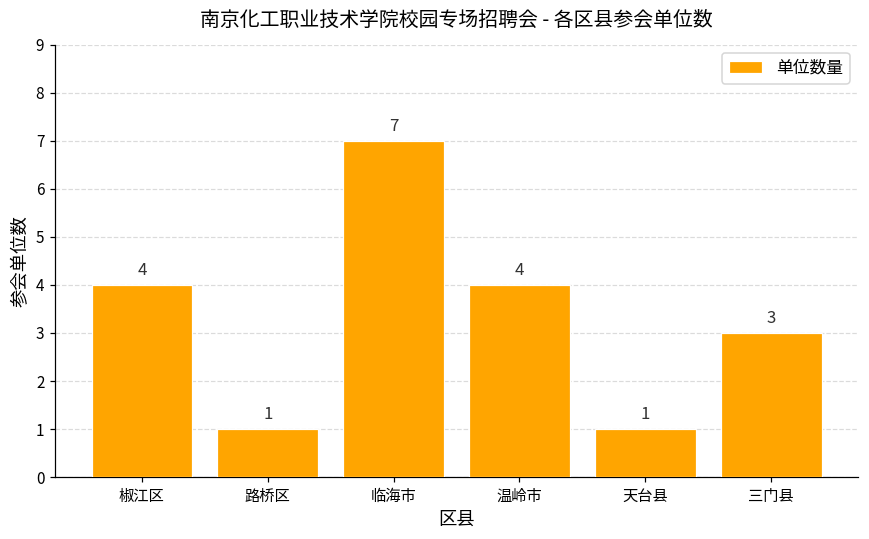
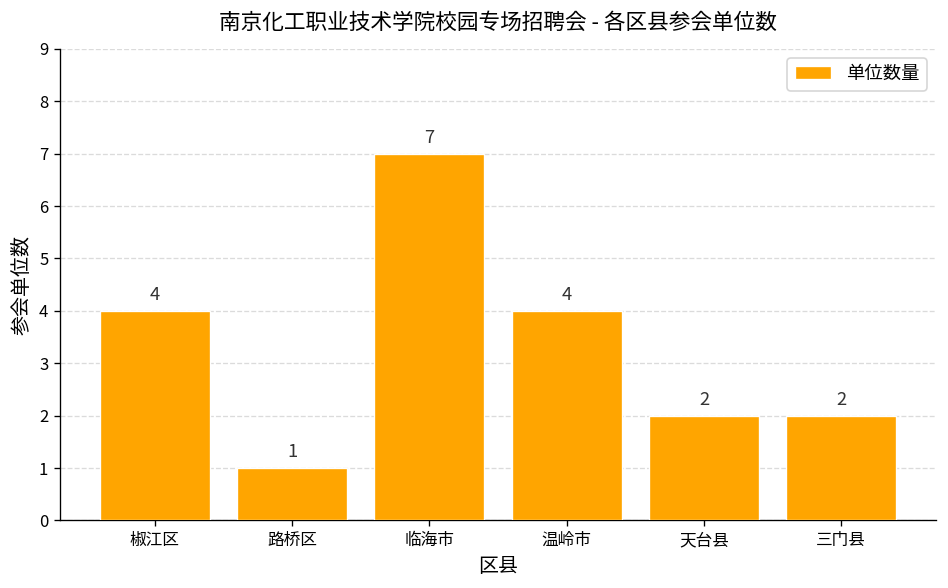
  {
    "椒江区": 4,
    "路桥区": 1,
    "临海市": 7,
    "温岭市": 4,
-   "天台县": 1,
-   "三门县": 3
+   "天台县": 2,
+   "三门县": 2
  }
